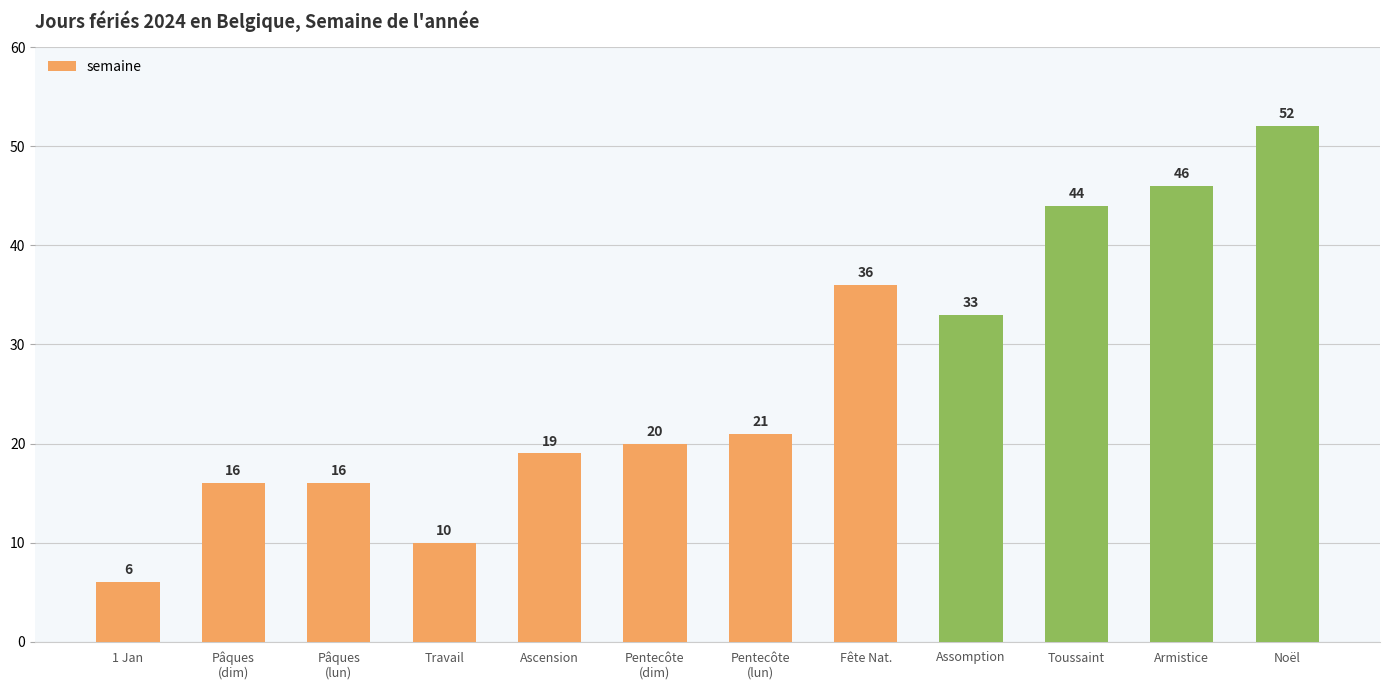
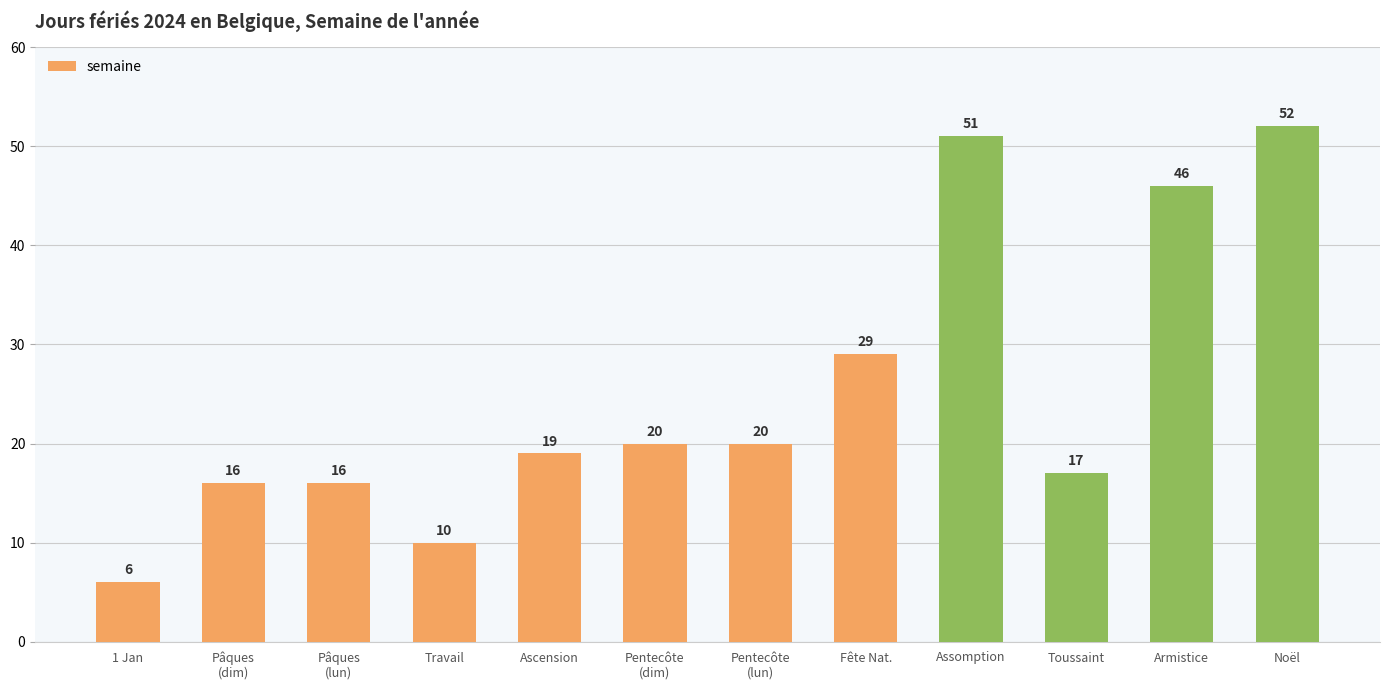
  {
    "1 Jan": 6,
    "Pâques (dim)": 16,
    "Pâques (lun)": 16,
    "Travail": 10,
    "Ascension": 19,
    "Pentecôte (dim)": 20,
-   "Pentecôte (lun)": 21,
-   "Fête Nat.": 36,
-   "Assomption": 33,
-   "Toussaint": 44,
+   "Pentecôte (lun)": 20,
+   "Fête Nat.": 29,
+   "Assomption": 51,
+   "Toussaint": 17,
    "Armistice": 46,
    "Noël": 52
  }
